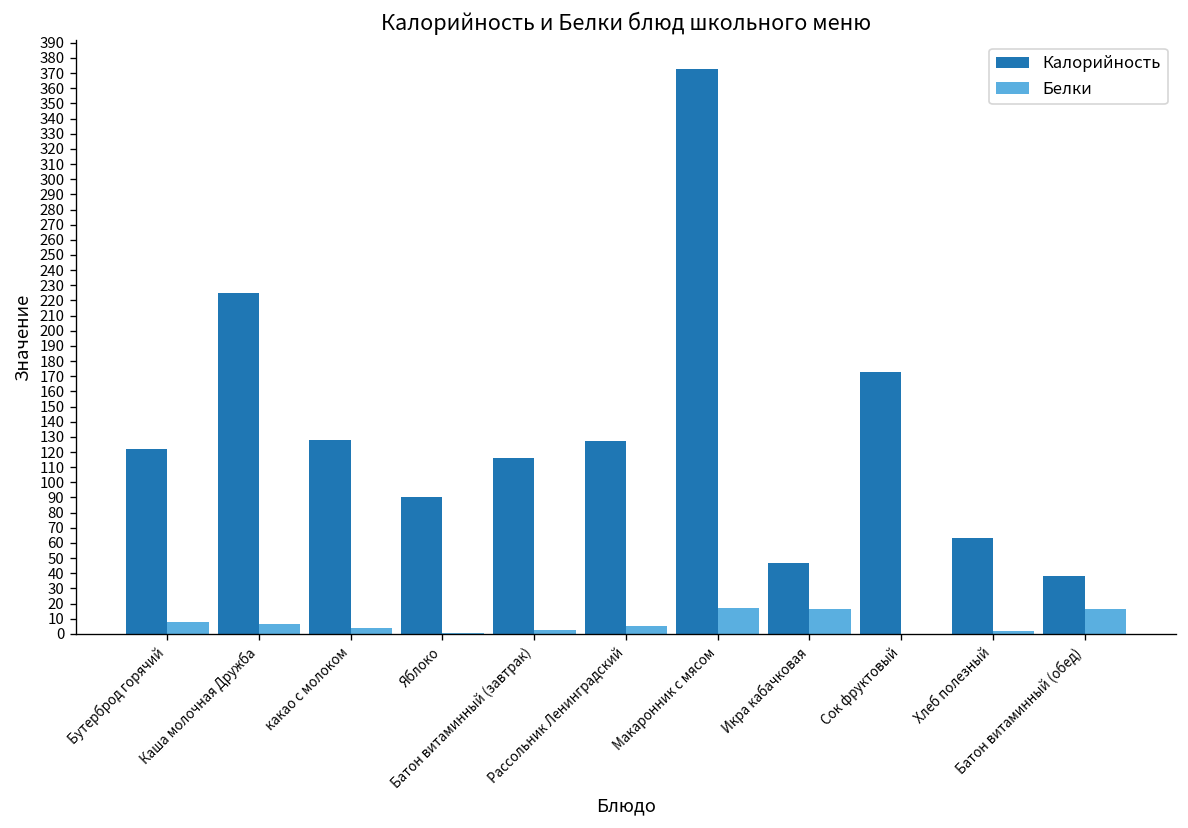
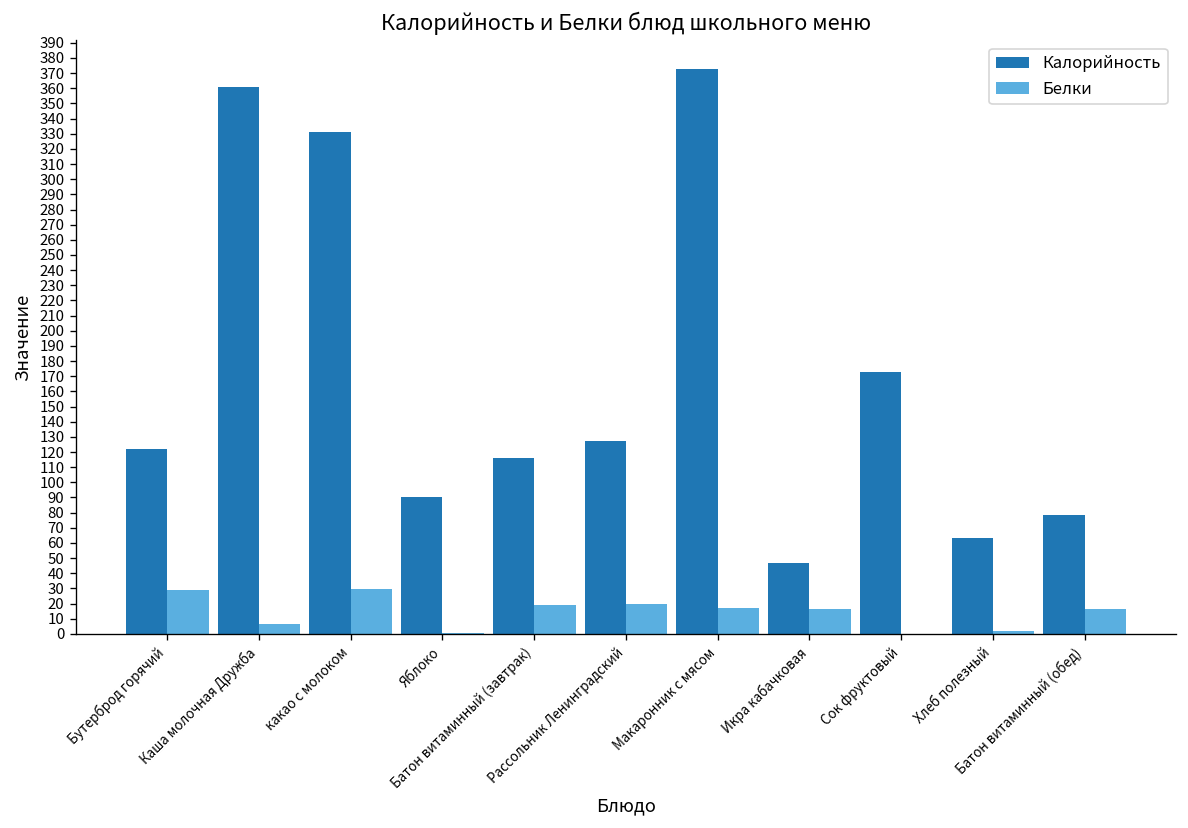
  {
    "Калорийность": {
      "Бутерброд горячий": 122,
-     "Каша молочная Дружба": 225,
-     "какао с молоком": 128,
+     "Каша молочная Дружба": 361,
+     "какао с молоком": 331,
      "Яблоко": 90,
      "Батон витаминный (завтрак)": 116,
      "Рассольник Ленинградский": 127,
      "Макаронник с мясом": 373,
      "Икра кабачковая": 47,
      "Сок фруктовый": 173,
      "Хлеб полезный": 63,
-     "Батон витаминный (обед)": 38
+     "Батон витаминный (обед)": 78
    },
    "Белки": {
-     "Бутерброд горячий": 8,
+     "Бутерброд горячий": 29,
      "Каша молочная Дружба": 6,
-     "какао с молоком": 4,
-     "Батон витаминный (завтрак)": 3,
-     "Рассольник Ленинградский": 6,
+     "какао с молоком": 30,
+     "Батон витаминный (завтрак)": 19,
+     "Рассольник Ленинградский": 20,
      "Макаронник с мясом": 17,
      "Икра кабачковая": 17,
      "Сок фруктовый": 0,
      "Хлеб полезный": 2,
      "Батон витаминный (обед)": 16
    }
  }
